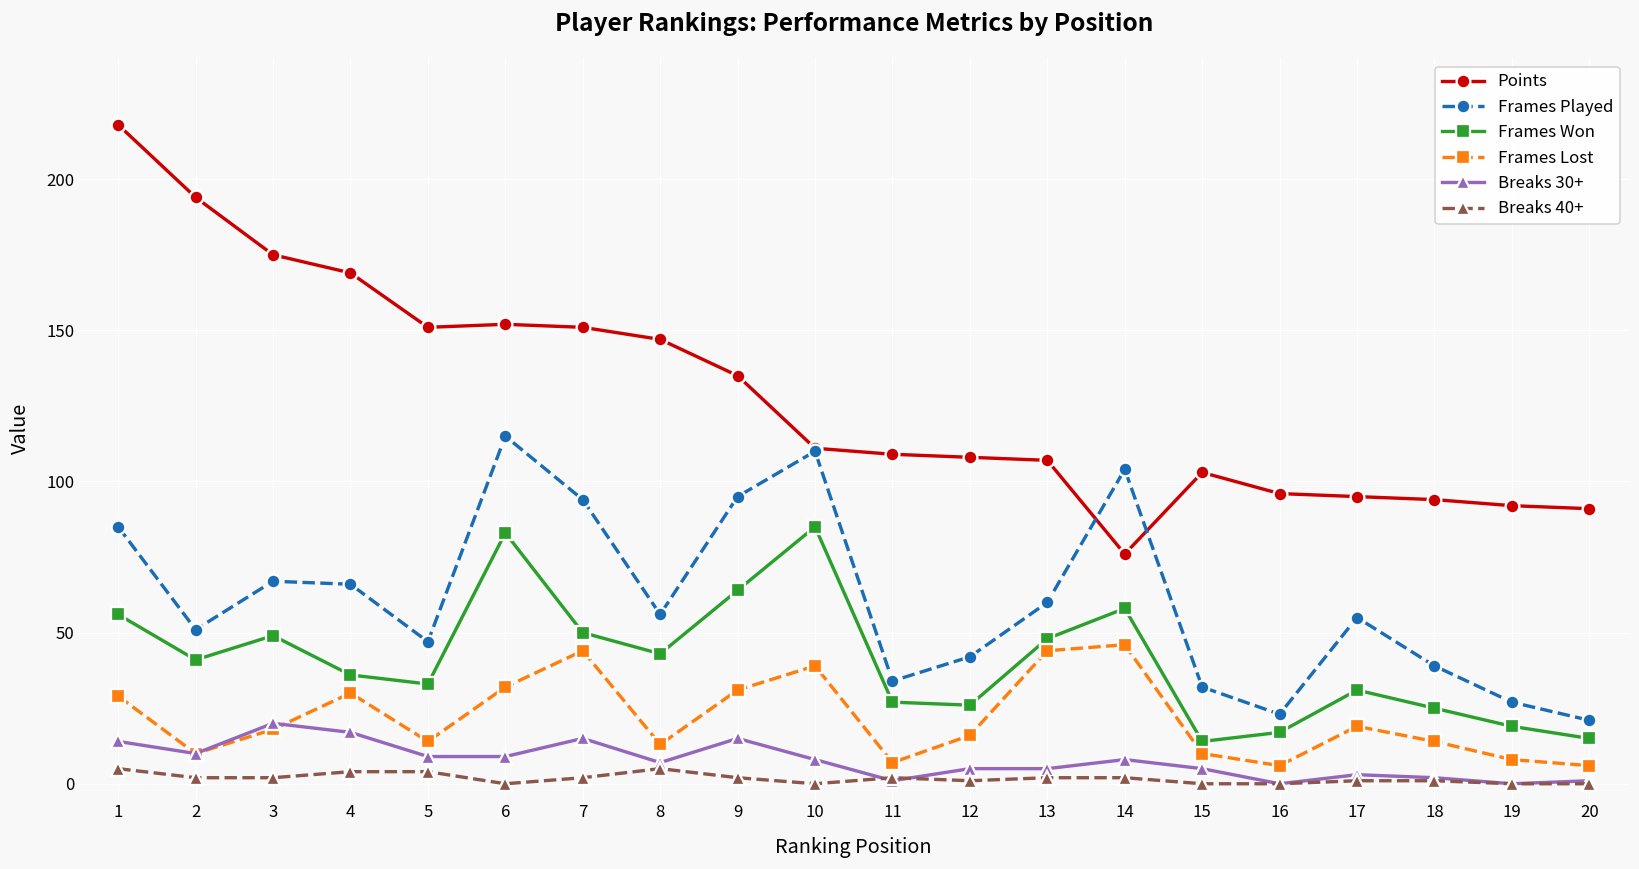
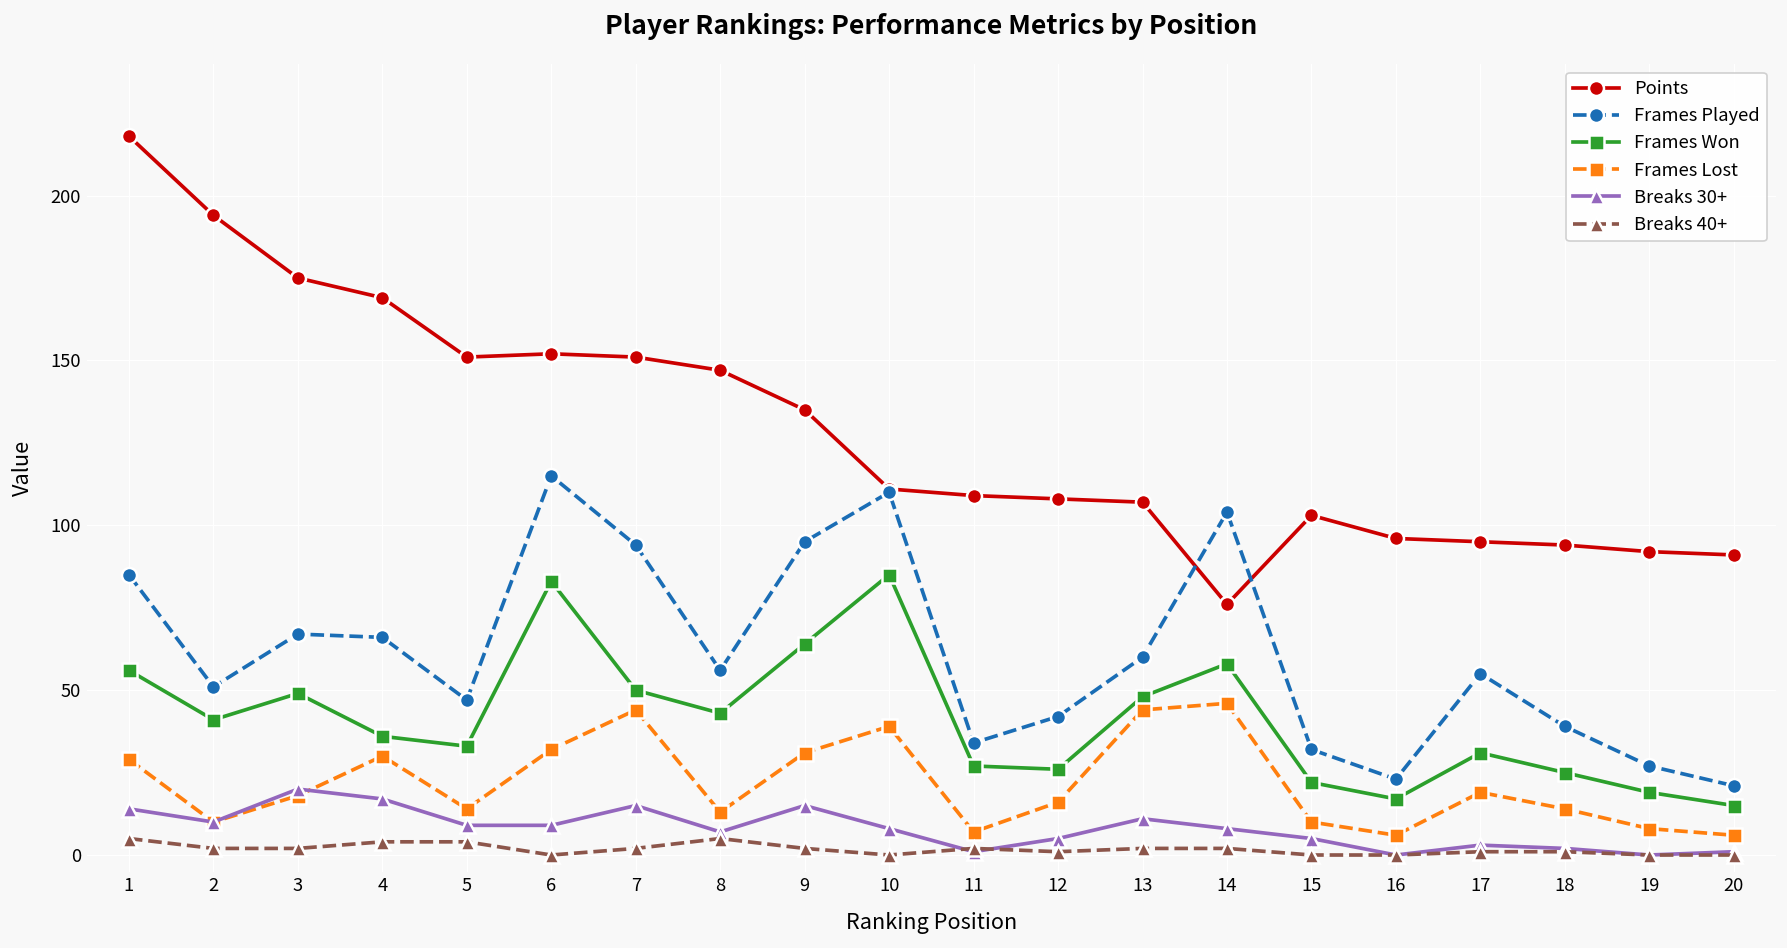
  {
    "Points": {
      "1": 218,
      "2": 194,
      "3": 175,
      "4": 169,
      "5": 151,
      "6": 152,
      "7": 151,
      "8": 147,
      "9": 135,
      "10": 111,
      "11": 109,
      "12": 108,
      "13": 107,
      "14": 76,
      "15": 103,
      "16": 96,
      "17": 95,
      "18": 94,
      "19": 92,
      "20": 91
    },
    "Frames Played": {
      "1": 85,
      "2": 51,
      "3": 67,
      "4": 66,
      "5": 47,
      "6": 115,
      "7": 94,
      "8": 56,
      "9": 95,
      "10": 110,
      "11": 34,
      "12": 42,
      "13": 60,
      "14": 104,
      "15": 32,
      "16": 23,
      "17": 55,
      "18": 39,
      "19": 27,
      "20": 21
    },
    "Frames Won": {
      "1": 56,
      "2": 41,
      "3": 49,
      "4": 36,
      "5": 33,
      "6": 83,
      "7": 50,
      "8": 43,
      "9": 64,
      "10": 85,
      "11": 27,
      "12": 26,
      "13": 48,
      "14": 58,
-     "15": 14,
+     "15": 22,
      "16": 17,
      "17": 31,
      "18": 25,
      "19": 19,
      "20": 15
    },
    "Frames Lost": {
      "1": 29,
      "3": 18,
      "4": 30,
      "5": 14,
      "6": 32,
      "7": 44,
      "8": 13,
      "9": 31,
      "10": 39,
      "11": 7,
      "12": 16,
      "13": 44,
      "14": 46,
      "15": 10,
      "16": 6,
      "17": 19,
      "18": 14,
      "19": 8,
      "20": 6
    },
    "Breaks 30+": {
      "1": 14,
      "3": 20,
      "4": 17,
      "5": 9,
      "6": 9,
      "7": 15,
      "8": 7,
      "9": 15,
      "10": 8,
      "11": 1,
      "12": 5,
-     "13": 5,
+     "13": 11,
      "14": 8,
      "15": 5,
      "17": 3,
      "18": 2,
      "20": 1
    },
    "Breaks 40+": {
      "1": 5,
      "2": 2,
      "3": 2,
      "4": 4,
      "5": 4,
      "6": 0,
      "7": 2,
      "8": 5,
      "9": 2,
      "10": 0,
      "11": 2,
      "12": 1,
      "13": 2,
      "14": 2,
      "15": 0,
      "17": 1,
      "18": 1,
      "20": 0
    }
  }
